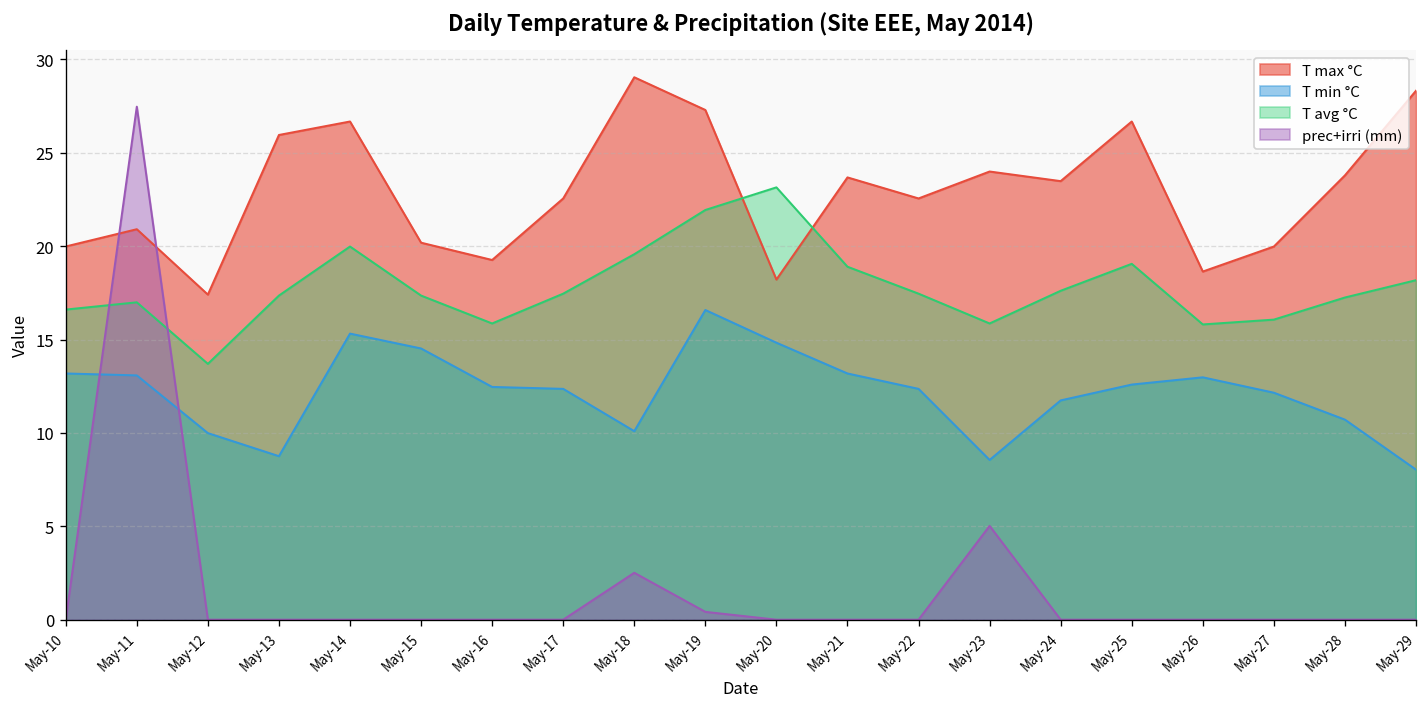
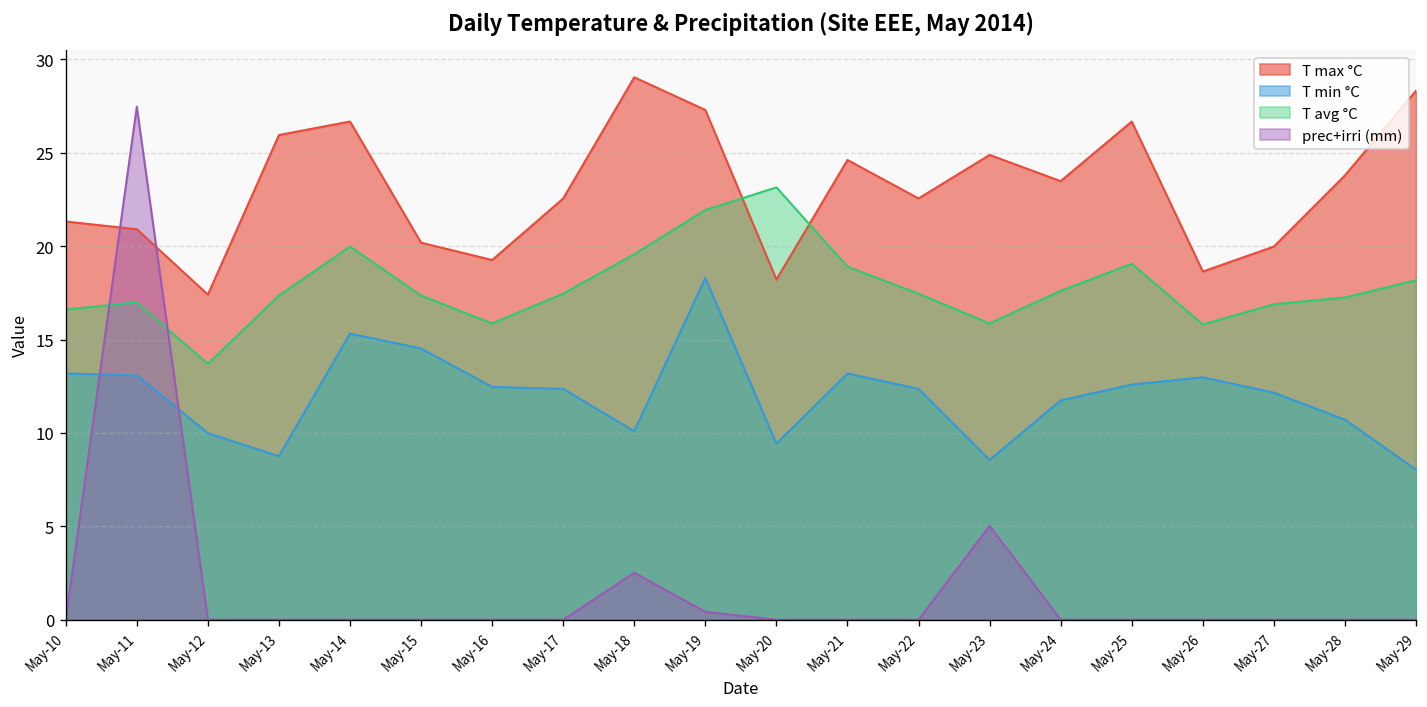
  {
    "T max °C": {
-     "May-10": 20.0,
+     "May-10": 21.3,
      "May-11": 20.9,
      "May-12": 17.4,
      "May-13": 26.0,
      "May-14": 26.7,
      "May-15": 20.2,
      "May-16": 19.3,
      "May-17": 22.6,
      "May-18": 29.0,
      "May-19": 27.3,
      "May-20": 18.2,
-     "May-21": 23.7,
+     "May-21": 24.6,
      "May-22": 22.6,
-     "May-23": 24.0,
+     "May-23": 24.9,
      "May-24": 23.5,
      "May-25": 26.7,
      "May-26": 18.6,
      "May-27": 20.0,
      "May-28": 23.8,
      "May-29": 28.3
    },
    "T min °C": {
      "May-10": 13.2,
      "May-11": 13.1,
      "May-12": 10.0,
      "May-13": 8.8,
      "May-14": 15.3,
      "May-15": 14.5,
      "May-16": 12.5,
      "May-17": 12.4,
      "May-18": 10.1,
-     "May-19": 16.6,
-     "May-20": 14.8,
+     "May-19": 18.3,
+     "May-20": 9.4,
      "May-21": 13.2,
      "May-22": 12.4,
      "May-23": 8.6,
      "May-24": 11.7,
      "May-25": 12.6,
      "May-26": 13.0,
      "May-27": 12.2,
      "May-28": 10.7,
      "May-29": 8.0
    },
    "T avg °C": {
      "May-10": 16.6,
      "May-11": 17.0,
      "May-12": 13.7,
      "May-13": 17.4,
      "May-14": 20.0,
      "May-15": 17.4,
      "May-16": 15.9,
      "May-17": 17.5,
      "May-18": 19.6,
      "May-19": 21.9,
      "May-20": 23.2,
      "May-21": 18.9,
      "May-22": 17.5,
      "May-23": 15.9,
      "May-24": 17.6,
      "May-25": 19.1,
      "May-26": 15.8,
-     "May-27": 16.1,
+     "May-27": 16.9,
      "May-28": 17.3,
      "May-29": 18.2
    },
    "prec+irri (mm)": {
      "May-10": 0.0,
      "May-11": 27.5,
      "May-12": 0.0,
      "May-13": 0.0,
      "May-14": 0.0,
      "May-15": 0.0,
      "May-16": 0.0,
      "May-17": 0.0,
      "May-18": 2.5,
      "May-19": 0.4,
      "May-20": 0.0,
      "May-21": 0.0,
      "May-22": 0.0,
      "May-23": 5.0,
      "May-24": 0.0,
      "May-25": 0.0,
      "May-26": 0.0,
      "May-27": 0.0,
      "May-28": 0.0,
      "May-29": 0.0
    }
  }
